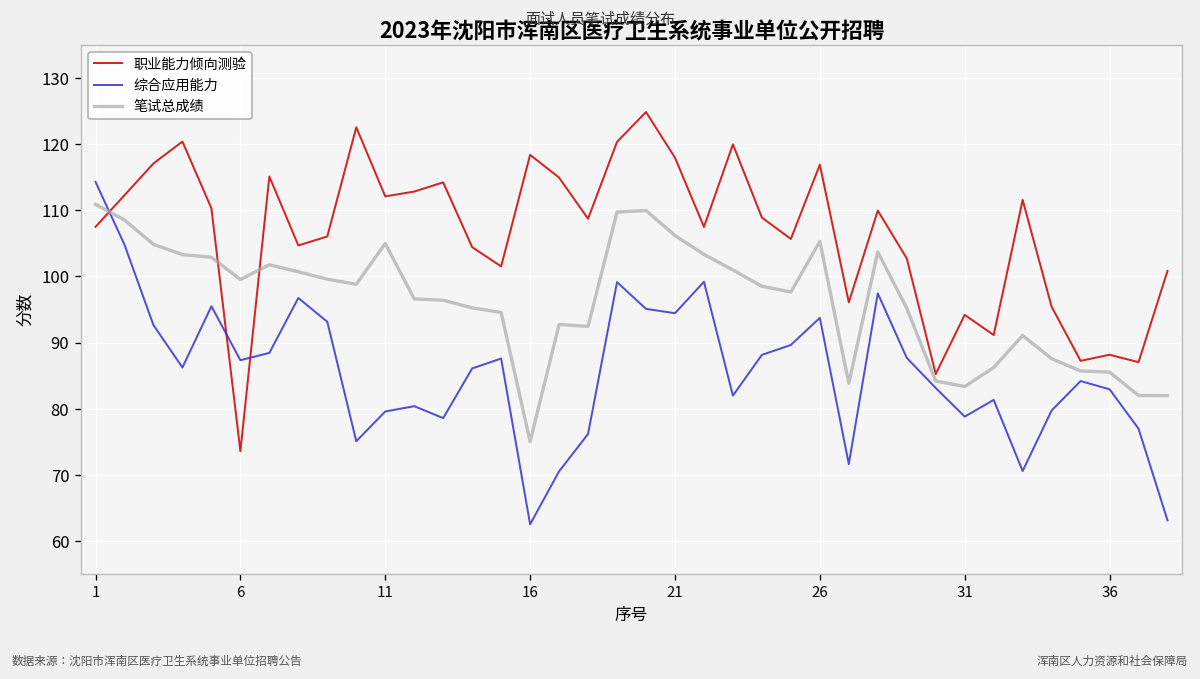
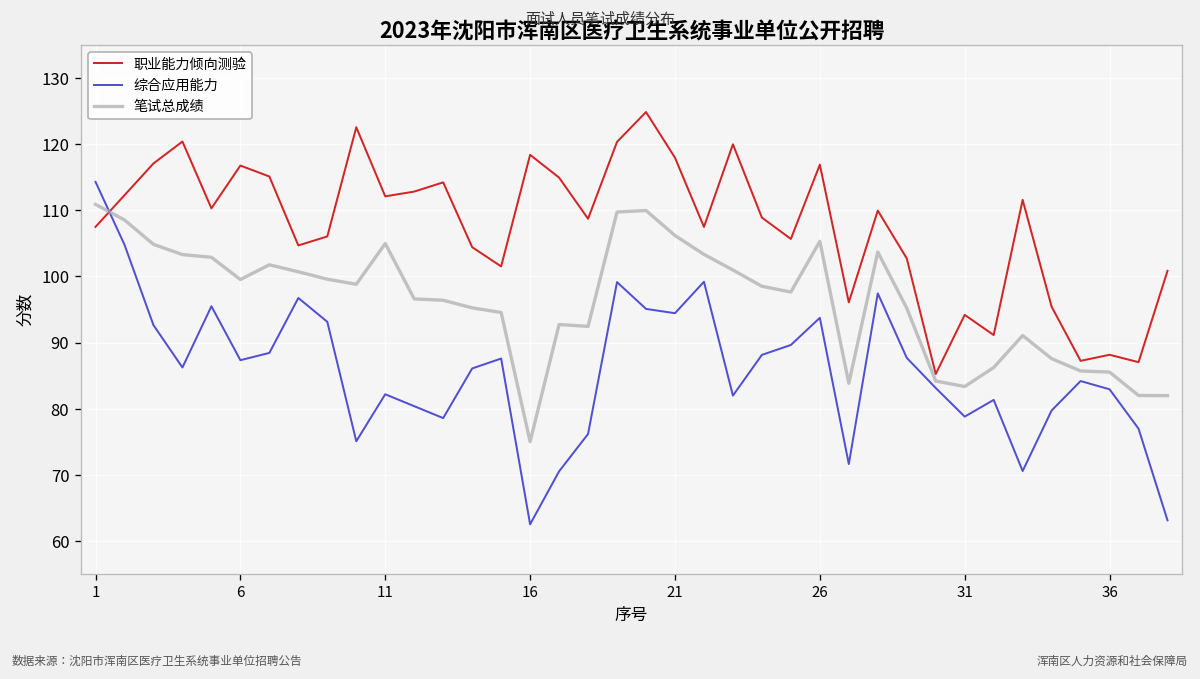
  {
    "职业能力倾向测验": {
      "1": 108,
-     "6": 74,
+     "6": 117,
      "11": 112,
      "16": 118,
      "21": 118,
      "26": 117,
      "31": 94,
      "36": 88
    },
    "综合应用能力": {
      "1": 114,
      "6": 87,
-     "11": 80,
+     "11": 82,
      "16": 63,
      "21": 94,
      "26": 94,
      "31": 79,
      "36": 83
    },
    "笔试总成绩": {
      "1": 111,
      "6": 100,
      "11": 105,
      "16": 75,
      "21": 106,
      "26": 105,
      "31": 83,
      "36": 86
    }
  }
